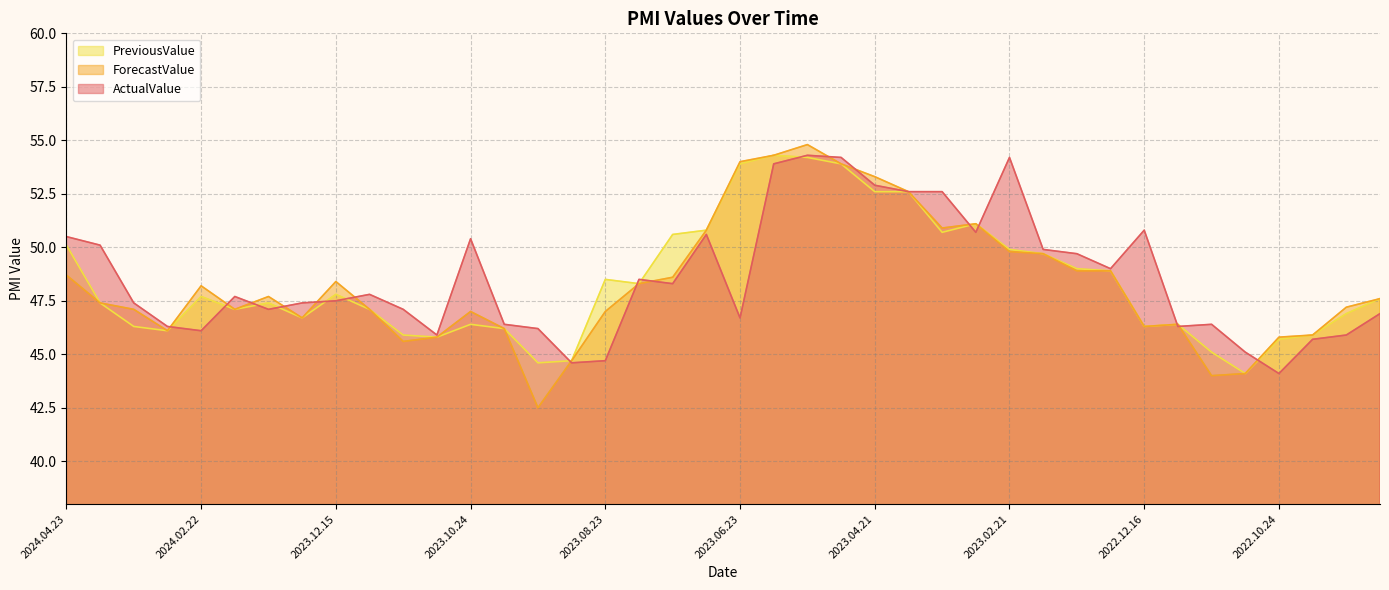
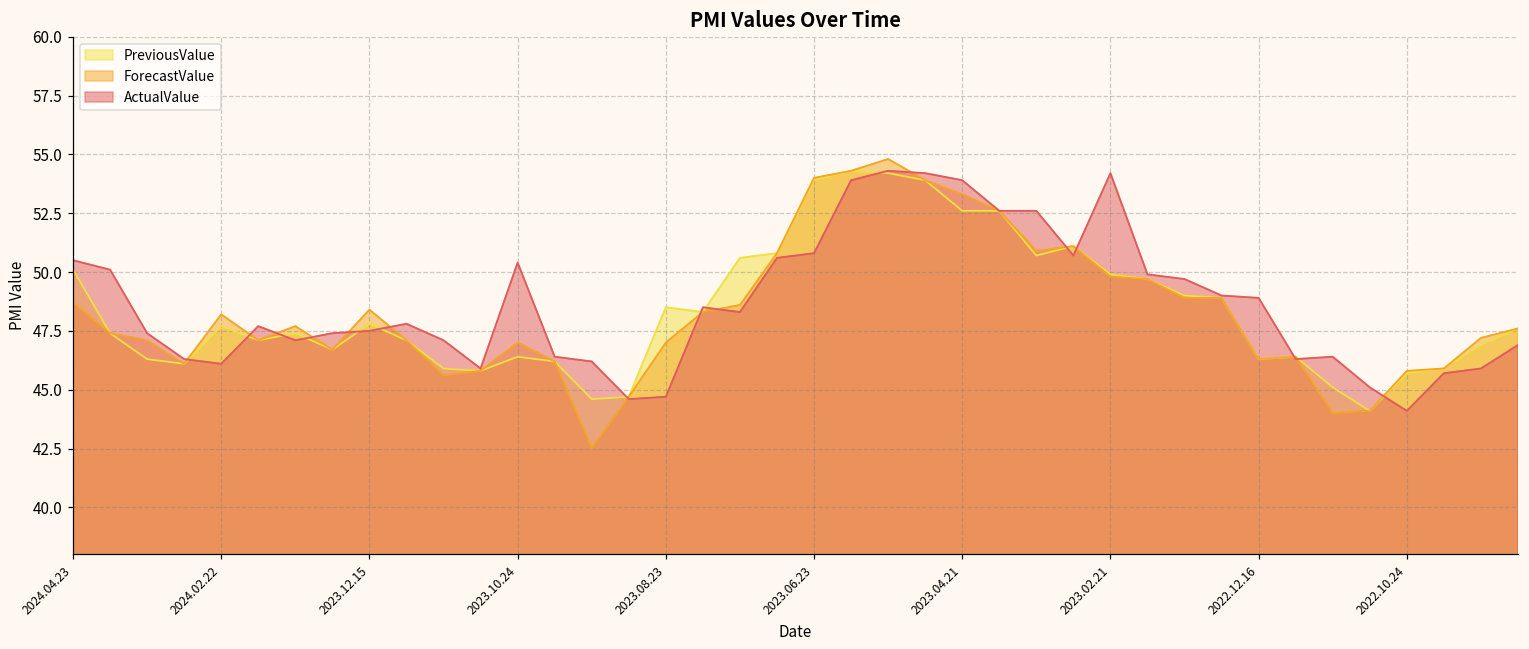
  {
    "ActualValue": {
      "2024.04.23": 50.5,
      "2024.02.22": 46.1,
      "2023.12.15": 47.5,
      "2023.10.24": 50.4,
      "2023.08.23": 44.7,
-     "2023.06.23": 46.7,
-     "2023.04.21": 52.9,
+     "2023.06.23": 50.8,
+     "2023.04.21": 53.9,
      "2023.02.21": 54.2,
-     "2022.12.16": 50.8,
+     "2022.12.16": 48.9,
      "2022.10.24": 44.1
    }
  }
